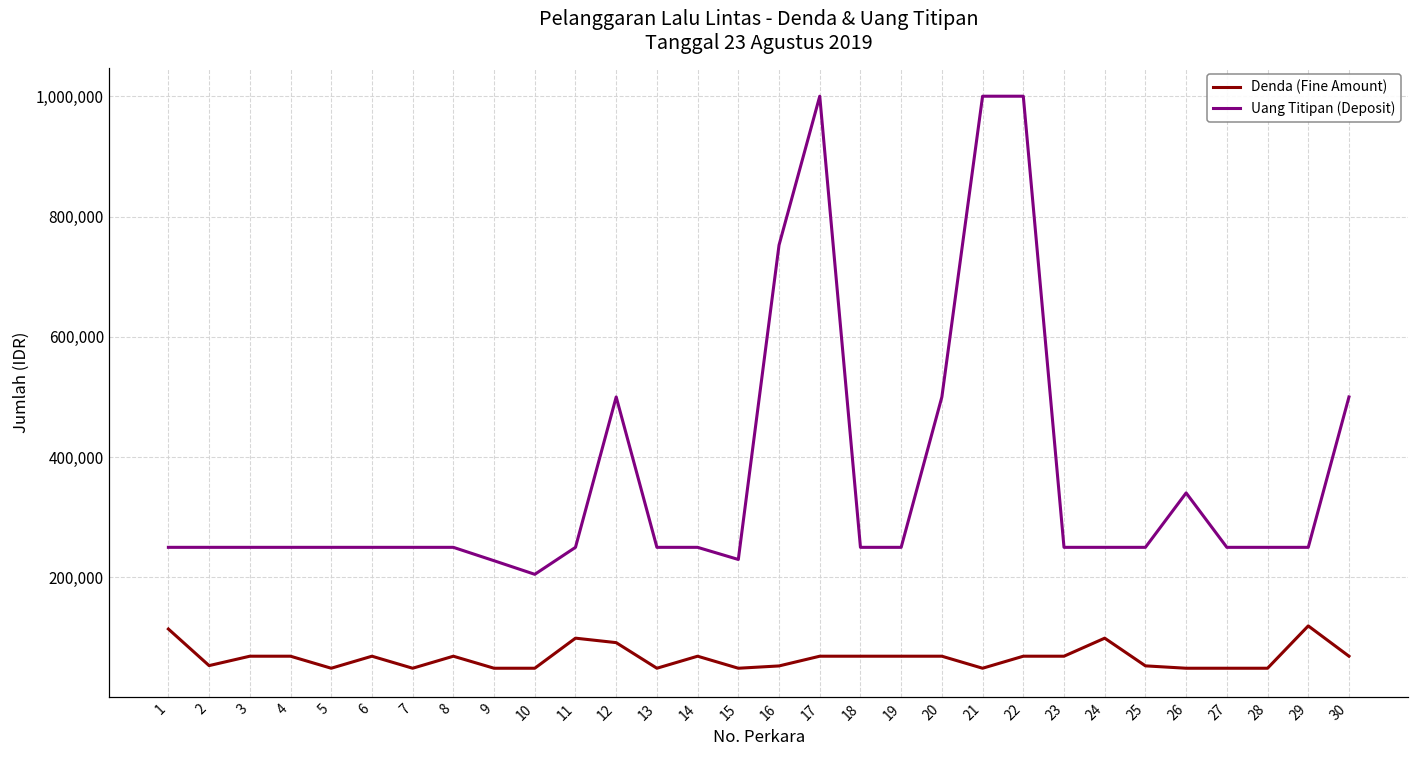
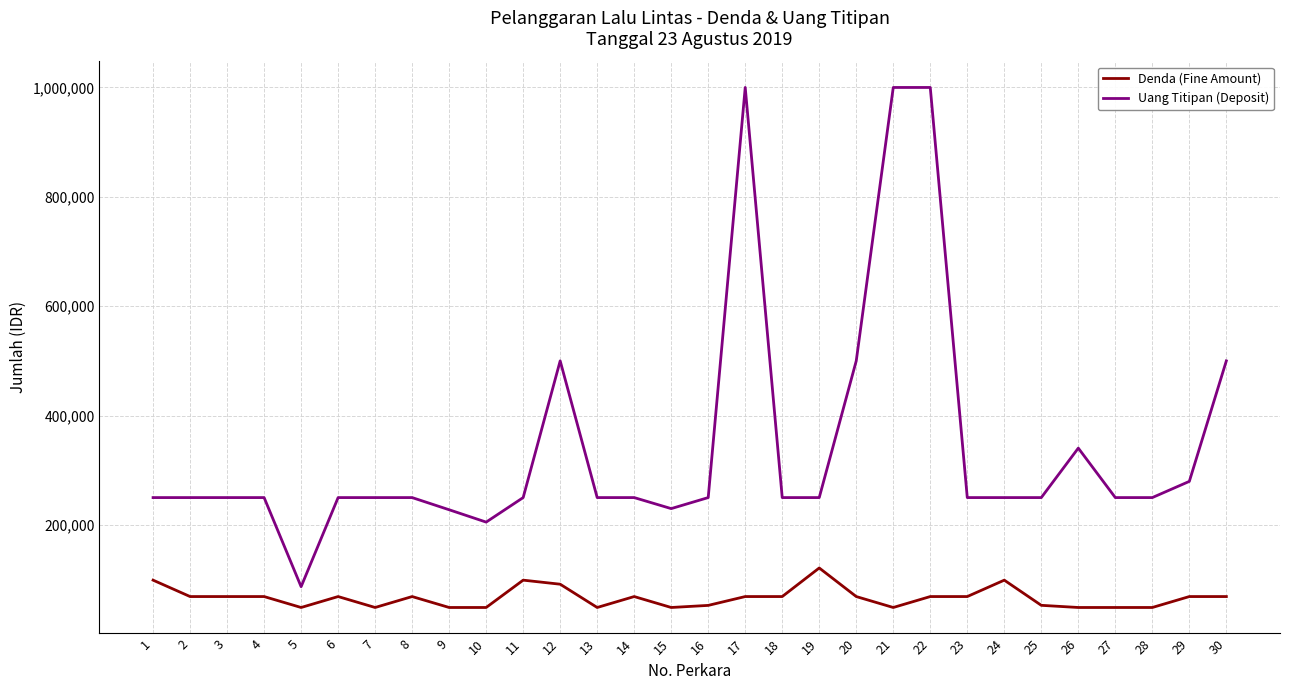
  {
    "Denda (Fine Amount)": {
-     "1": "110,000",
-     "2": "50,000",
+     "1": "100,000",
+     "2": "70,000",
      "3": "70,000",
      "4": "70,000",
      "5": "50,000",
      "6": "70,000",
      "7": "50,000",
      "8": "70,000",
      "9": "50,000",
      "10": "50,000",
      "11": "100,000",
      "12": "90,000",
      "13": "50,000",
      "14": "70,000",
      "15": "50,000",
      "16": "50,000",
      "17": "70,000",
      "18": "70,000",
-     "19": "70,000",
+     "19": "120,000",
      "20": "70,000",
      "21": "50,000",
      "22": "70,000",
      "23": "70,000",
      "24": "100,000",
      "25": "50,000",
      "26": "50,000",
      "27": "50,000",
      "28": "50,000",
-     "29": "120,000",
+     "29": "70,000",
      "30": "70,000"
    },
    "Uang Titipan (Deposit)": {
      "1": "250,000",
      "2": "250,000",
      "3": "250,000",
      "4": "250,000",
-     "5": "250,000",
+     "5": "90,000",
      "6": "250,000",
      "7": "250,000",
      "8": "250,000",
      "9": "230,000",
      "10": "210,000",
      "11": "250,000",
      "12": "500,000",
      "13": "250,000",
      "14": "250,000",
      "15": "230,000",
-     "16": "750,000",
+     "16": "250,000",
      "17": "1,000,000",
      "18": "250,000",
      "19": "250,000",
      "20": "500,000",
      "21": "1,000,000",
      "22": "1,000,000",
      "23": "250,000",
      "24": "250,000",
      "25": "250,000",
      "26": "340,000",
      "27": "250,000",
      "28": "250,000",
-     "29": "250,000",
+     "29": "280,000",
      "30": "500,000"
    }
  }
